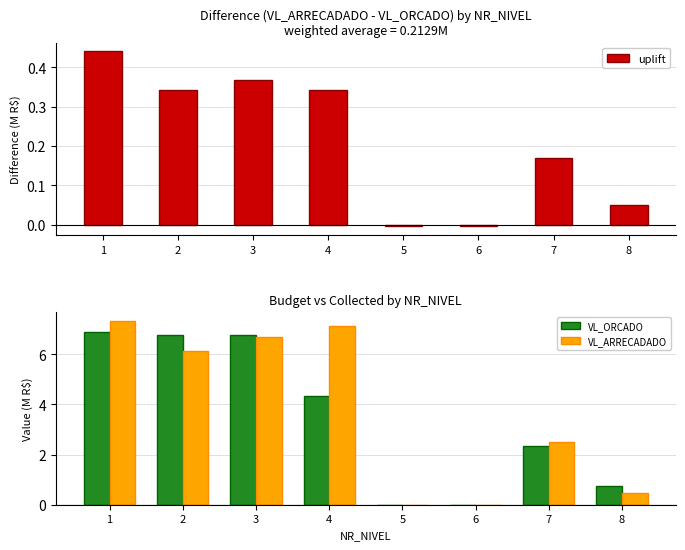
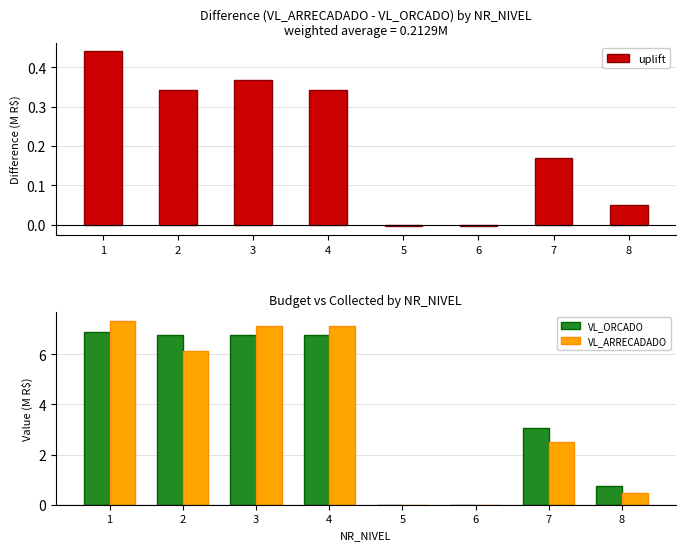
  {
    "Difference (VL_ARRECADADO - VL_ORCADO) by NR_NIVEL weighted average = 0.2129M": {
      "1": 0.44,
      "2": 0.34,
      "3": 0.37,
      "4": 0.34,
      "7": 0.17,
      "8": 0.05
    },
    "Budget vs Collected by NR_NIVEL": {
      "VL_ORCADO": {
        "1": 6.9,
        "2": 6.8,
        "3": 6.8,
-       "4": 4.3,
-       "7": 2.3,
+       "4": 6.8,
+       "7": 3.1,
        "8": 0.7
      },
      "VL_ARRECADADO": {
        "1": 7.3,
        "2": 6.1,
-       "3": 6.7,
+       "3": 7.1,
        "4": 7.1,
        "6": 0.0,
        "7": 2.5,
        "8": 0.4
      }
    }
  }
